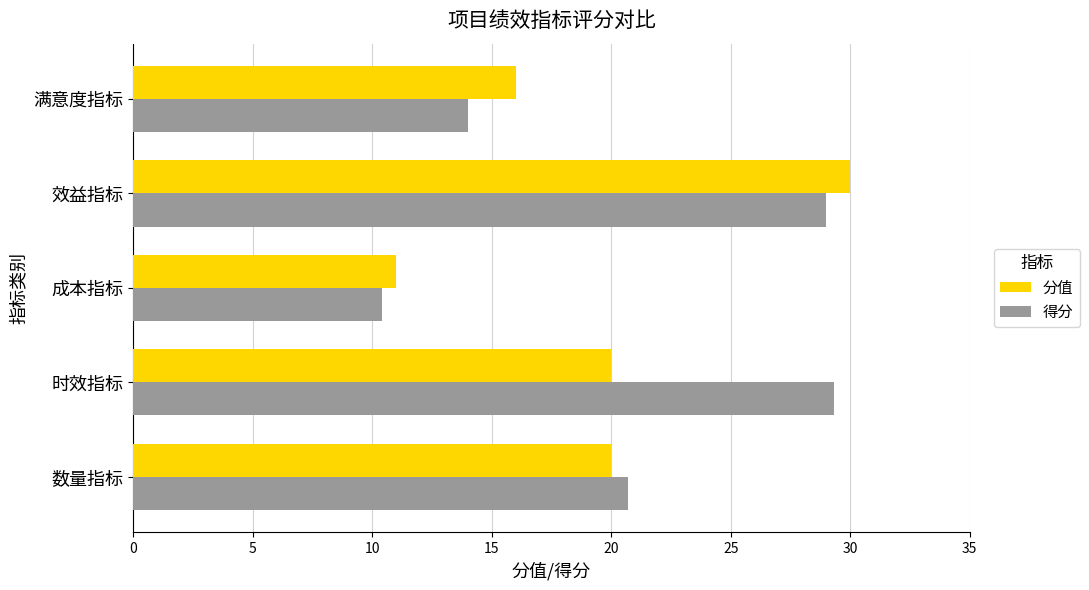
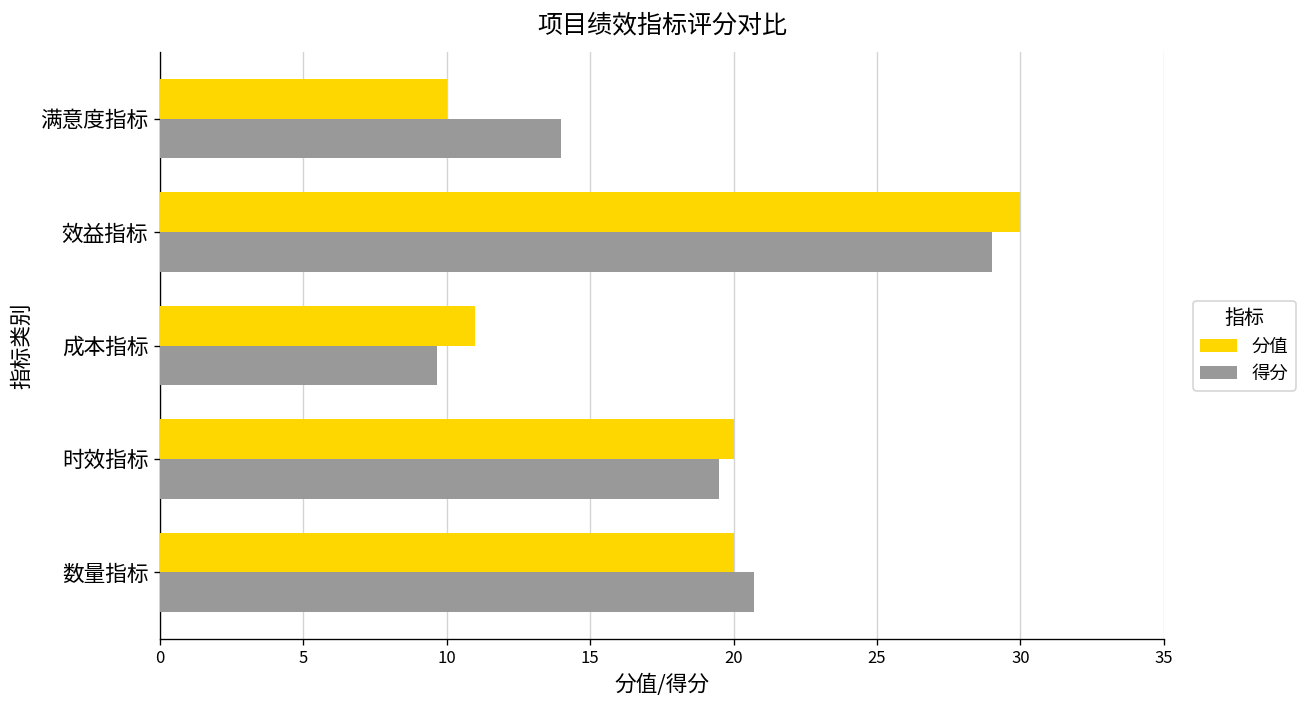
  {
    "分值": {
-     "满意度指标": 16,
+     "满意度指标": 10,
      "效益指标": 30,
      "成本指标": 11,
      "时效指标": 20,
      "数量指标": 20
    },
    "得分": {
      "满意度指标": 14.0,
      "效益指标": 29.0,
-     "成本指标": 10.4,
-     "时效指标": 29.3,
+     "成本指标": 9.7,
+     "时效指标": 19.5,
      "数量指标": 20.7
    }
  }
